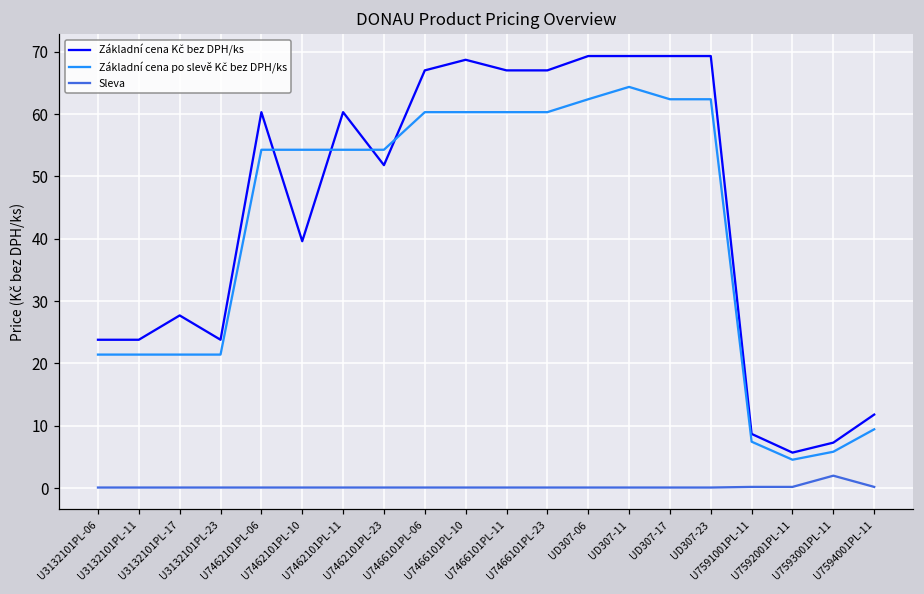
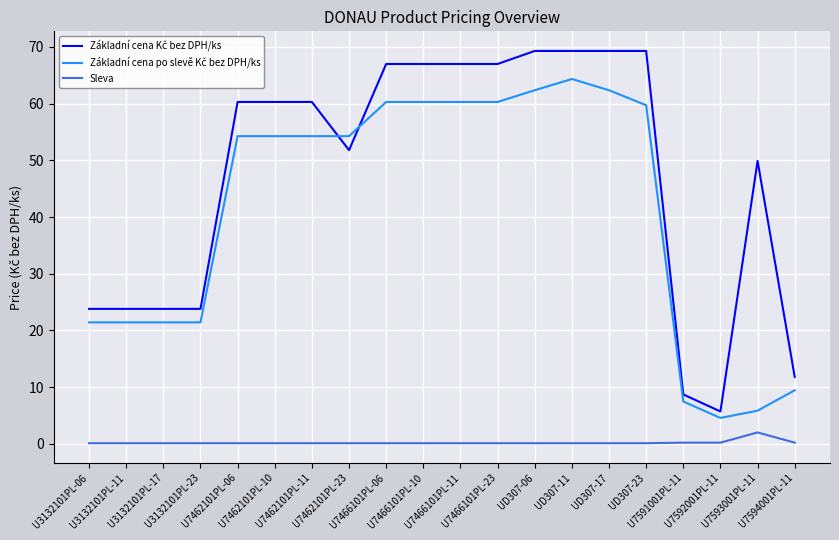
  {
    "Základní cena Kč bez DPH/ks": {
      "U3132101PL-06": 24,
      "U3132101PL-11": 24,
-     "U3132101PL-17": 28,
+     "U3132101PL-17": 24,
      "U3132101PL-23": 24,
      "U7462101PL-06": 60,
-     "U7462101PL-10": 40,
+     "U7462101PL-10": 60,
      "U7462101PL-11": 60,
      "U7462101PL-23": 52,
      "U7466101PL-06": 67,
-     "U7466101PL-10": 69,
+     "U7466101PL-10": 67,
      "U7466101PL-11": 67,
      "U7466101PL-23": 67,
      "UD307-06": 69,
      "UD307-11": 69,
      "UD307-17": 69,
      "UD307-23": 69,
      "U7591001PL-11": 9,
      "U7592001PL-11": 6,
-     "U7593001PL-11": 7,
+     "U7593001PL-11": 50,
      "U7594001PL-11": 12
    },
    "Základní cena po slevě Kč bez DPH/ks": {
      "U3132101PL-06": 21,
      "U3132101PL-11": 21,
      "U3132101PL-17": 21,
      "U3132101PL-23": 21,
      "U7462101PL-06": 54,
      "U7462101PL-10": 54,
      "U7462101PL-11": 54,
      "U7462101PL-23": 54,
      "U7466101PL-06": 60,
      "U7466101PL-10": 60,
      "U7466101PL-11": 60,
      "U7466101PL-23": 60,
      "UD307-06": 62,
      "UD307-11": 64,
      "UD307-17": 62,
-     "UD307-23": 62,
+     "UD307-23": 60,
      "U7591001PL-11": 7,
      "U7592001PL-11": 5,
      "U7593001PL-11": 6,
      "U7594001PL-11": 9
    },
    "Sleva": {
      "U3132101PL-06": 0,
      "U3132101PL-11": 0,
      "U3132101PL-17": 0,
      "U3132101PL-23": 0,
      "U7462101PL-06": 0,
      "U7462101PL-10": 0,
      "U7462101PL-11": 0,
      "U7462101PL-23": 0,
      "U7466101PL-06": 0,
      "U7466101PL-10": 0,
      "U7466101PL-11": 0,
      "U7466101PL-23": 0,
      "UD307-06": 0,
      "UD307-11": 0,
      "UD307-17": 0,
      "UD307-23": 0,
      "U7591001PL-11": 0,
      "U7592001PL-11": 0,
      "U7593001PL-11": 2,
      "U7594001PL-11": 0
    }
  }
